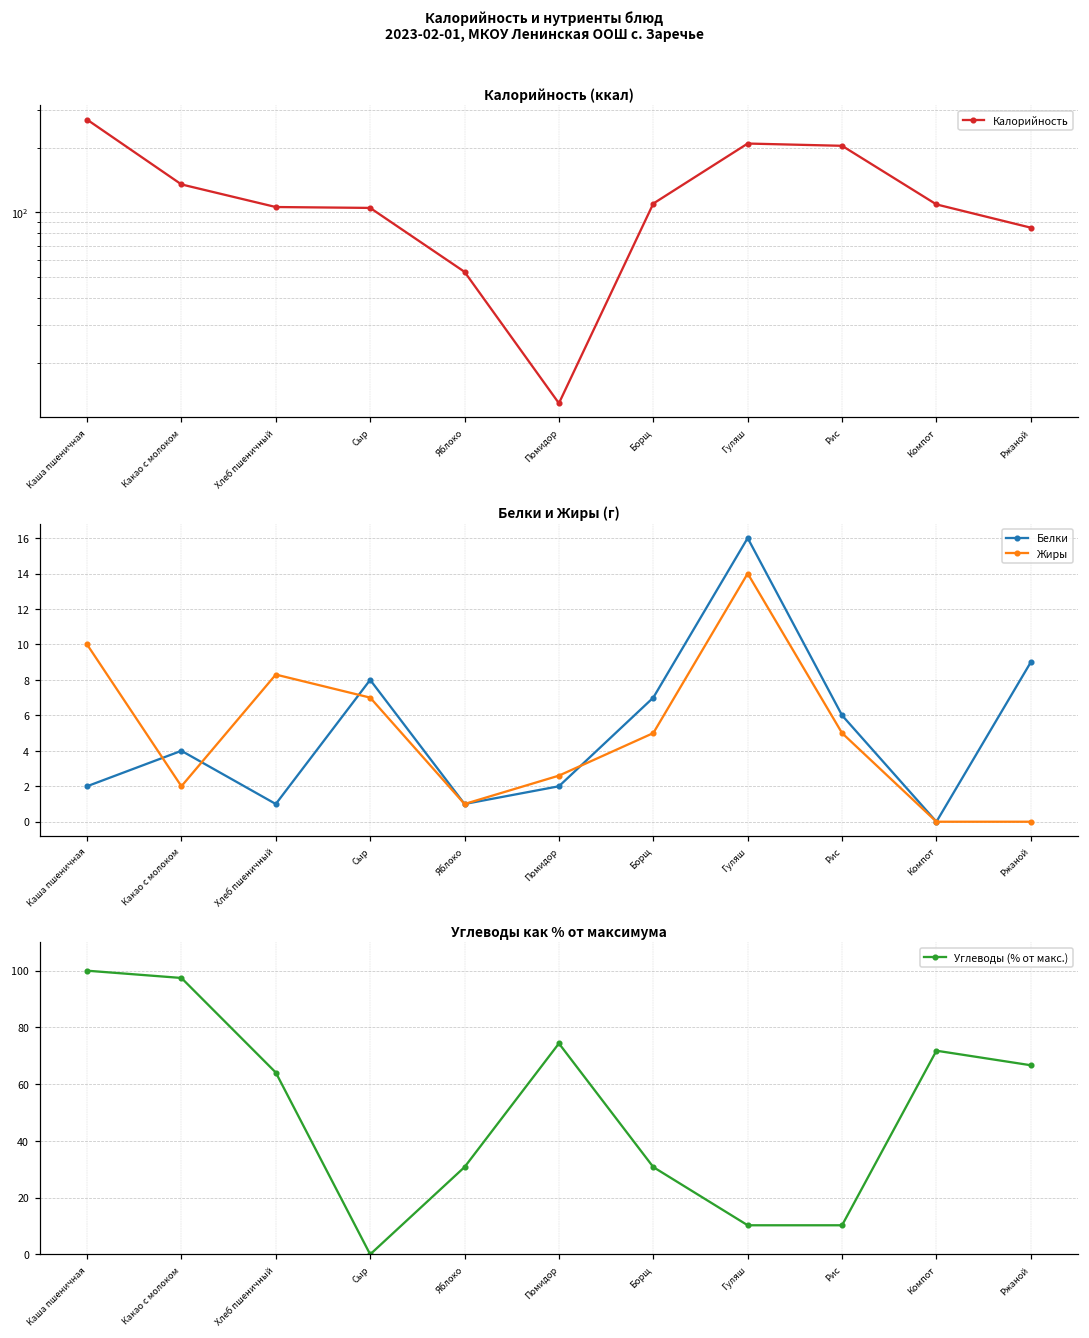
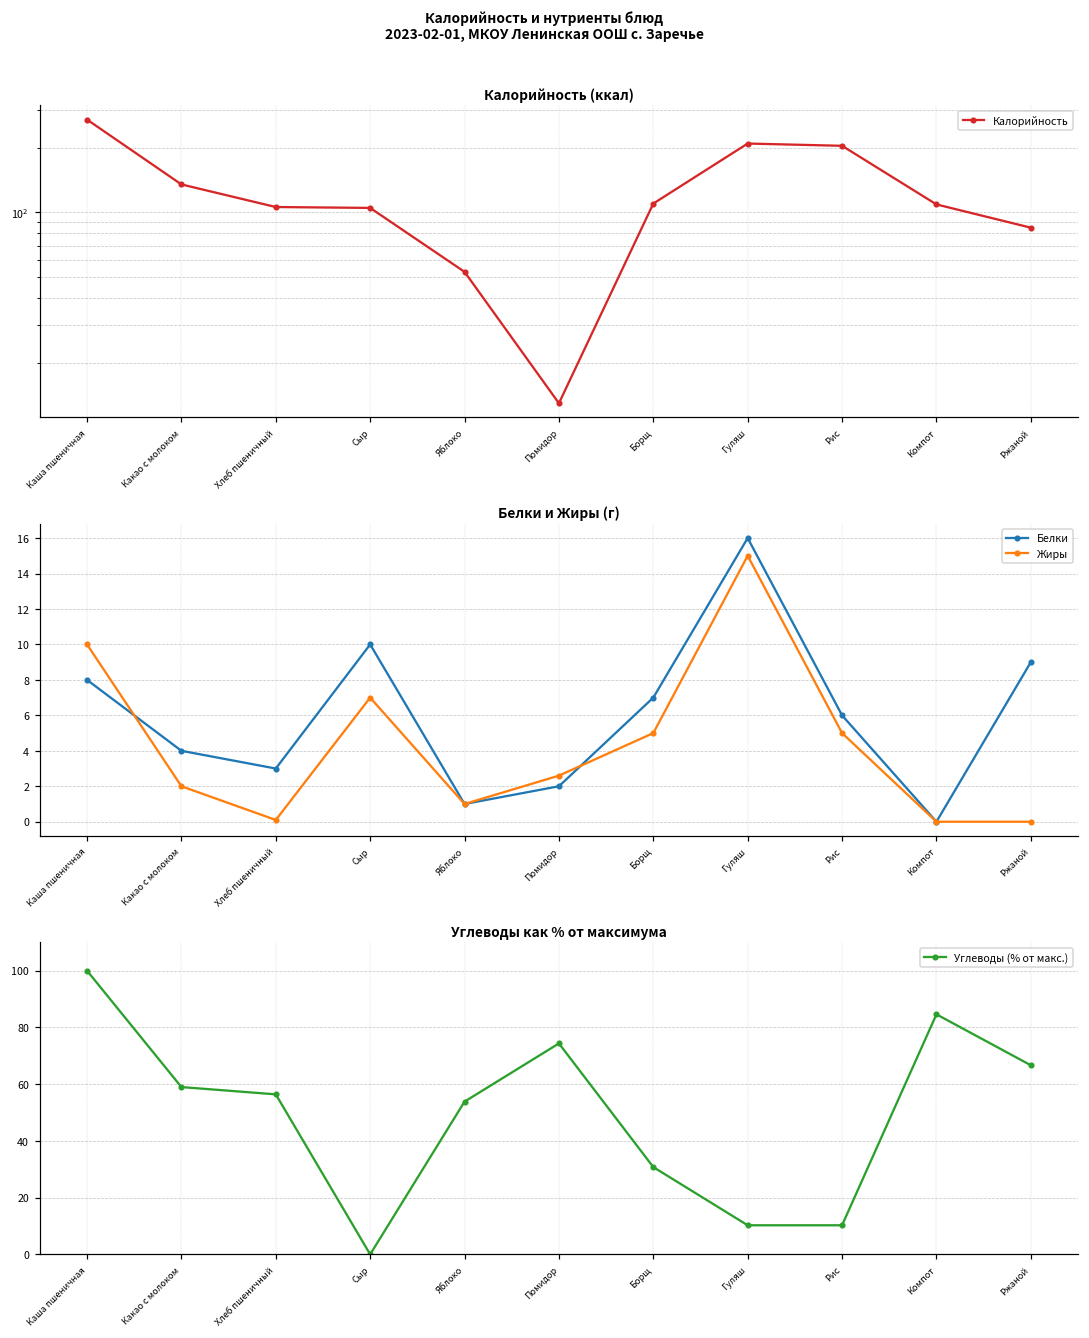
  {
    "Белки и Жиры (г)": {
      "Белки": {
-       "Каша пшеничная": 2,
+       "Каша пшеничная": 8,
        "Какао с молоком": 4,
-       "Хлеб пшеничный": 1,
-       "Сыр": 8,
+       "Хлеб пшеничный": 3,
+       "Сыр": 10,
        "Помидор": 2,
        "Борщ": 7,
        "Гуляш": 16,
        "Рис": 6,
        "Ржаной": 9
      },
      "Жиры": {
        "Каша пшеничная": 10.0,
        "Какао с молоком": 2.0,
-       "Хлеб пшеничный": 8.3,
+       "Хлеб пшеничный": 0.1,
        "Сыр": 7.0,
        "Помидор": 2.6,
        "Борщ": 5.0,
-       "Гуляш": 14,
+       "Гуляш": 15,
        "Рис": 5.0,
        "Ржаной": 0.0
      }
    },
    "Углеводы как % от максимума": {
      "Каша пшеничная": 100,
-     "Какао с молоком": 97,
-     "Хлеб пшеничный": 64,
+     "Какао с молоком": 59,
+     "Хлеб пшеничный": 56,
      "Сыр": 0,
-     "Яблоко": 31,
+     "Яблоко": 54,
      "Помидор": 74,
      "Борщ": 31,
      "Гуляш": 10,
      "Рис": 10,
-     "Компот": 72,
+     "Компот": 85,
      "Ржаной": 67
    }
  }
